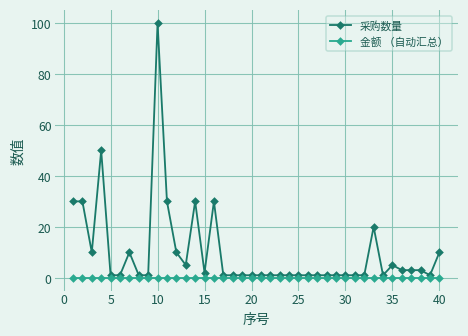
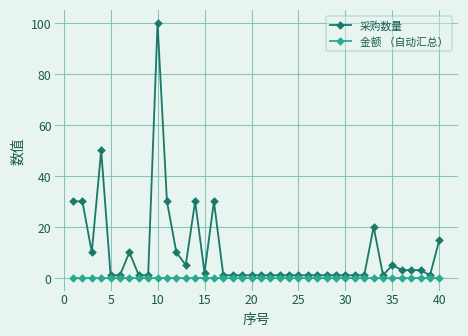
  {
    "采购数量": {
      "10": 100,
      "15": 2,
      "35": 5,
-     "40": 10
+     "40": 15
    },
    "金额 （自动汇总）": {
      "10": 0,
      "15": 0,
      "35": 0,
      "40": 0
    }
  }
